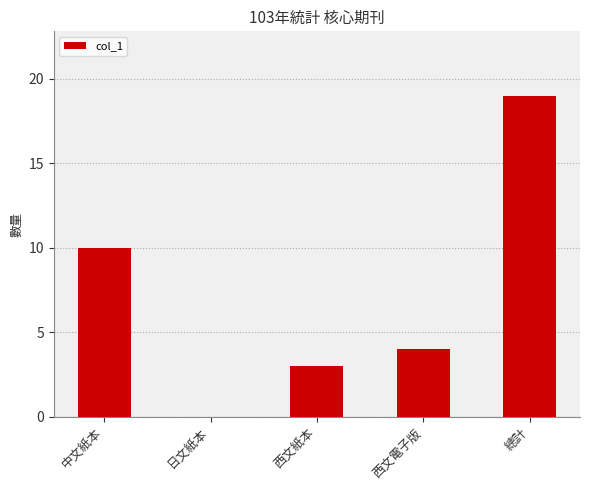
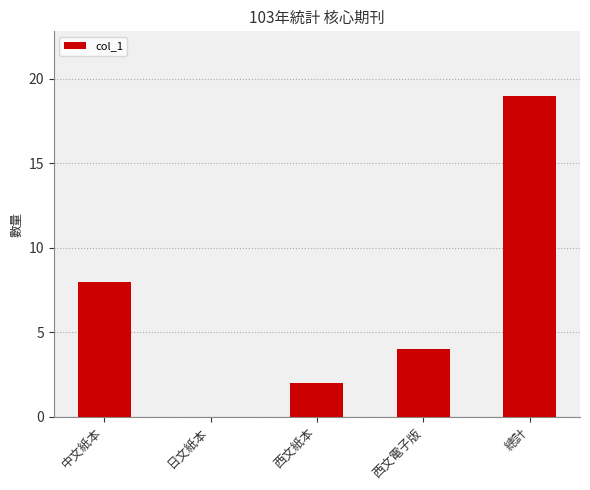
  {
-   "中文紙本": 10,
+   "中文紙本": 8,
    "日文紙本": 0,
-   "西文紙本": 3,
+   "西文紙本": 2,
    "西文電子版": 4,
    "總計": 19
  }
